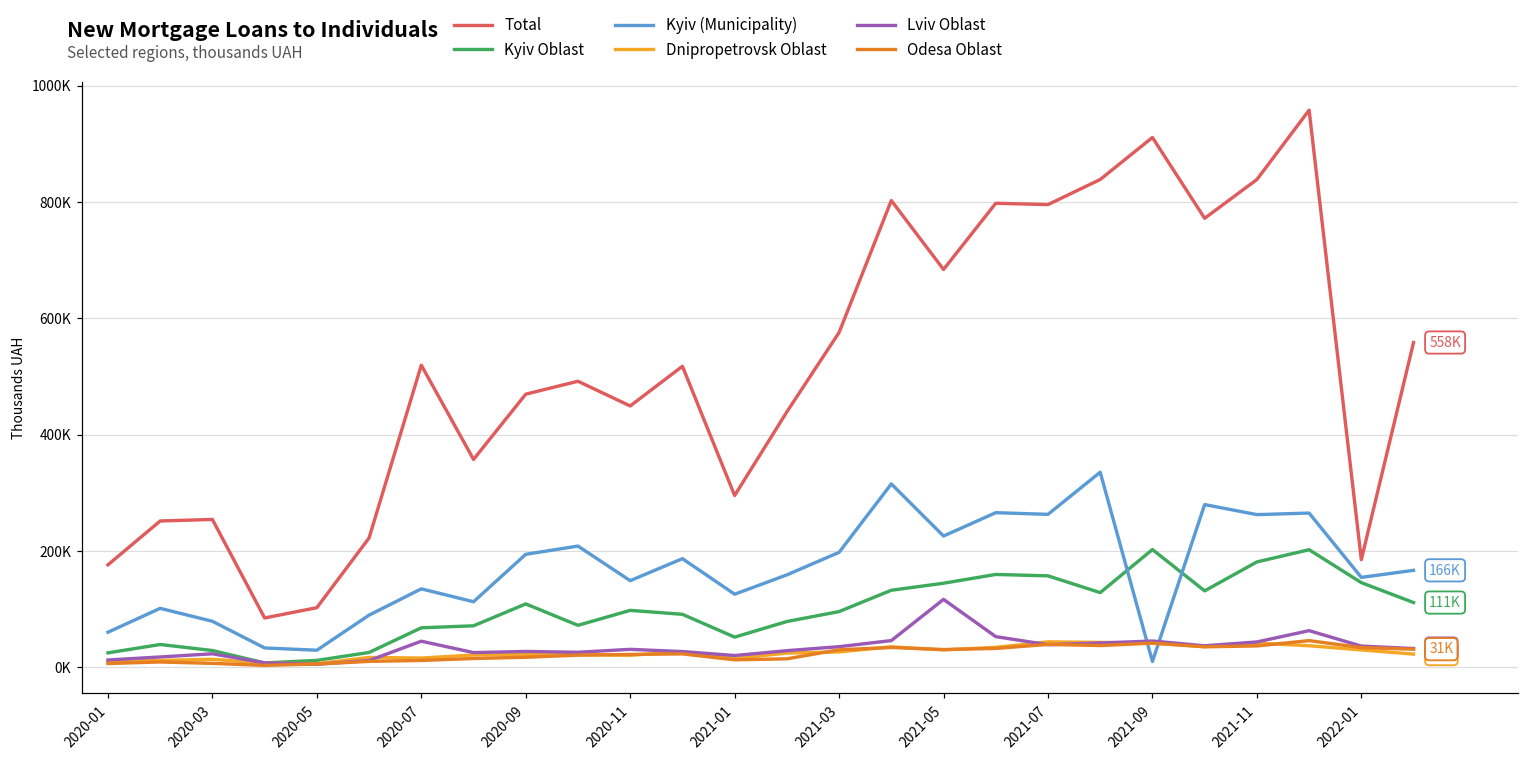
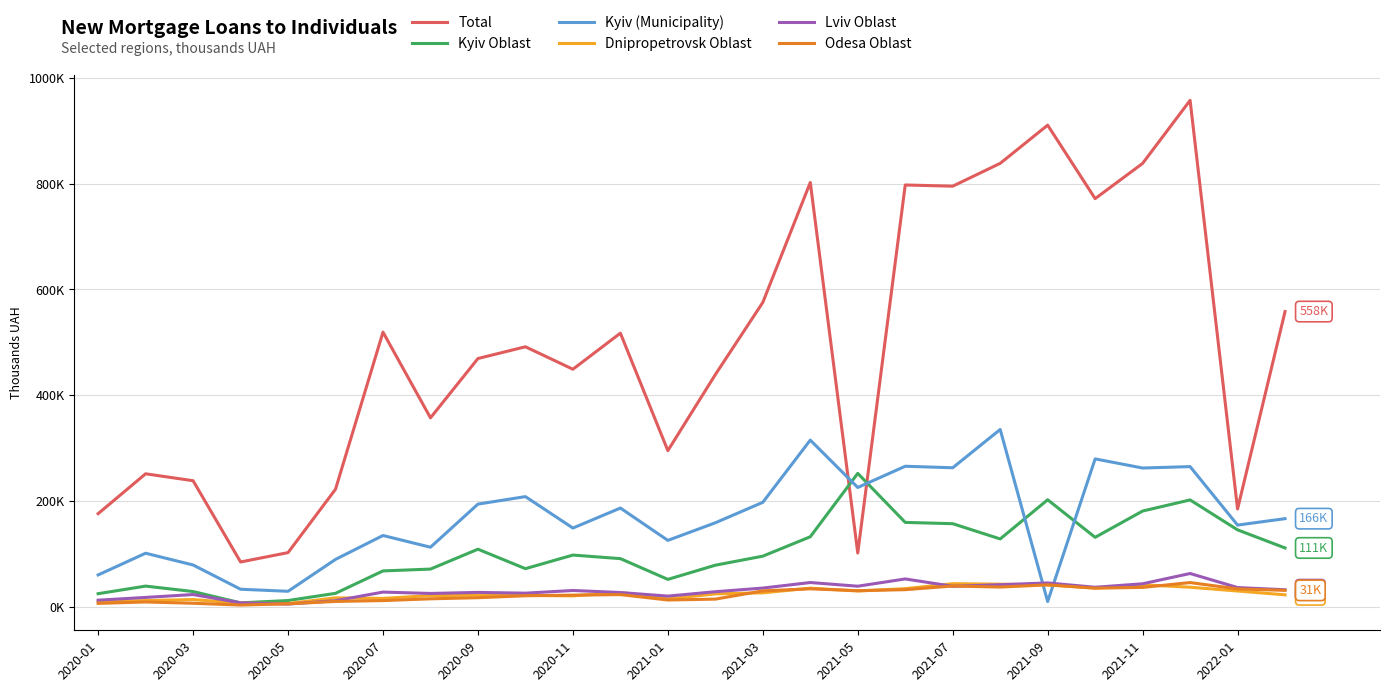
  {
    "Total": {
      "2020-01": 180000,
-     "2020-03": 250000,
+     "2020-03": 240000,
      "2020-05": 100000,
      "2020-07": 520000,
      "2020-09": 470000,
      "2020-11": 450000,
      "2021-01": 300000,
      "2021-03": 580000,
-     "2021-05": 680000,
+     "2021-05": 100000,
      "2021-07": 800000,
      "2021-09": 910000,
      "2021-11": 840000,
      "2022-01": 180000
    },
    "Kyiv Oblast": {
      "2020-01": 20000,
      "2020-03": 30000,
      "2020-05": 10000,
      "2020-07": 70000,
      "2020-09": 110000,
      "2020-11": 100000,
      "2021-01": 50000,
      "2021-03": 100000,
-     "2021-05": 140000,
+     "2021-05": 250000,
      "2021-07": 160000,
      "2021-09": 200000,
      "2021-11": 180000,
      "2022-01": 150000
    },
    "Kyiv (Municipality)": {
      "2020-01": 60000,
      "2020-03": 80000,
      "2020-05": 30000,
      "2020-07": 130000,
      "2020-09": 190000,
      "2020-11": 150000,
      "2021-01": 130000,
      "2021-03": 200000,
      "2021-05": 230000,
      "2021-07": 260000,
      "2021-09": 10000,
      "2021-11": 260000,
      "2022-01": 150000
    },
    "Lviv Oblast": {
      "2020-03": 20000,
-     "2020-07": 40000,
+     "2020-07": 30000,
      "2020-09": 30000,
      "2020-11": 30000,
      "2021-01": 20000,
      "2021-03": 40000,
-     "2021-05": 120000
+     "2021-05": 40000
    }
  }
